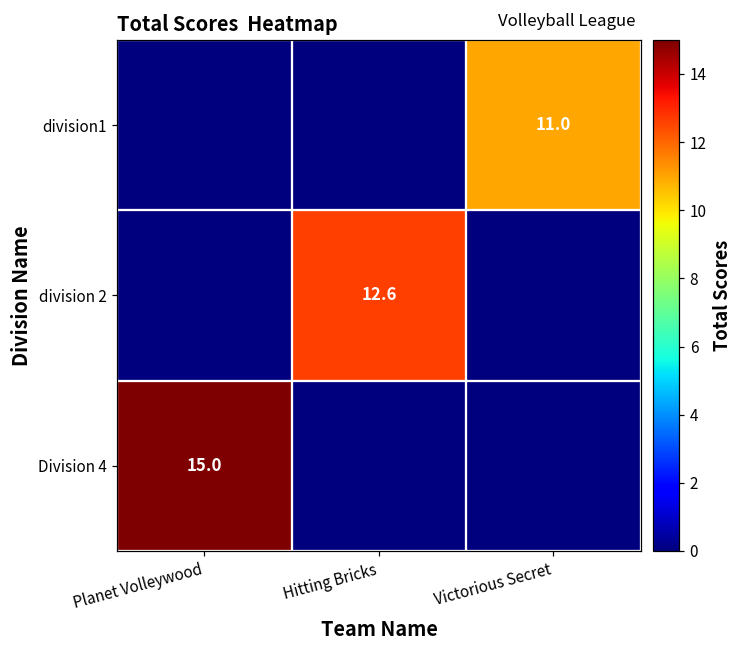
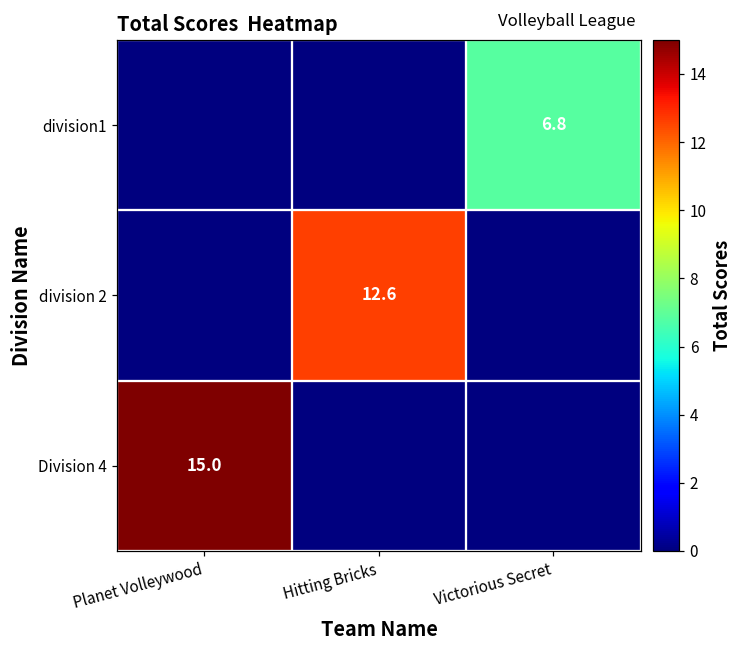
  {
    "division1": {
-     "Victorious Secret": 11.0
+     "Victorious Secret": 6.8
    },
    "division 2": {
      "Hitting Bricks": 12.6
    },
    "Division 4": {
      "Planet Volleywood": 15.0
    }
  }
